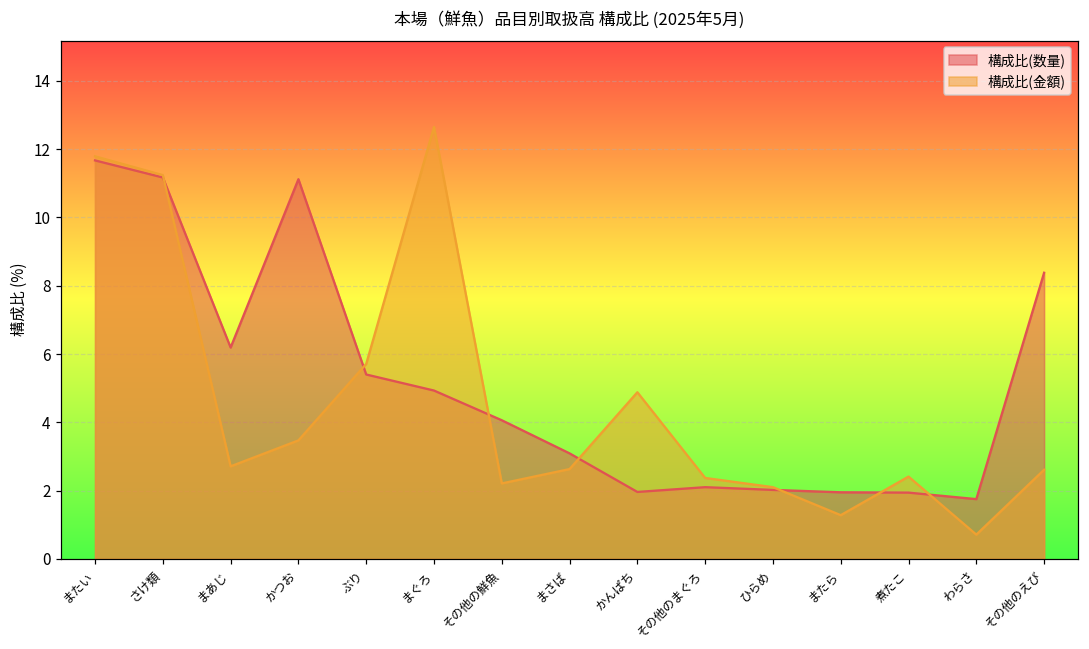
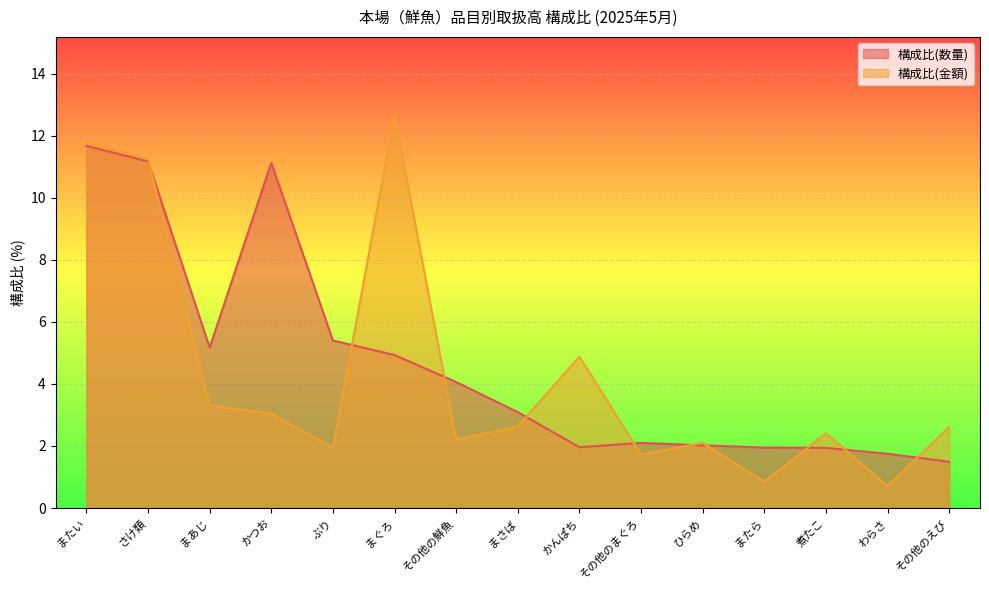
  {
    "構成比(数量)": {
      "またい": 11.7,
-     "まあじ": 6.2,
+     "まあじ": 5.2,
      "かつお": 11.1,
      "ぶり": 5.4,
      "まぐろ": 4.9,
      "その他の鮮魚": 4.1,
      "まさば": 3.1,
      "かんぱち": 2.0,
      "その他のまぐろ": 2.1,
      "またら": 2.0,
      "煮たこ": 1.9,
      "わらさ": 1.8,
-     "その他のえび": 8.4
+     "その他のえび": 1.5
    },
    "構成比(金額)": {
      "またい": 11.8,
-     "まあじ": 2.7,
-     "かつお": 3.5,
-     "ぶり": 5.7,
+     "まあじ": 3.3,
+     "かつお": 3.0,
+     "ぶり": 2.0,
      "まぐろ": 12.7,
      "その他の鮮魚": 2.2,
      "まさば": 2.6,
      "かんぱち": 4.9,
-     "その他のまぐろ": 2.4,
-     "またら": 1.3,
+     "その他のまぐろ": 1.7,
+     "またら": 0.9,
      "煮たこ": 2.4,
      "わらさ": 0.7,
      "その他のえび": 2.6
    }
  }
